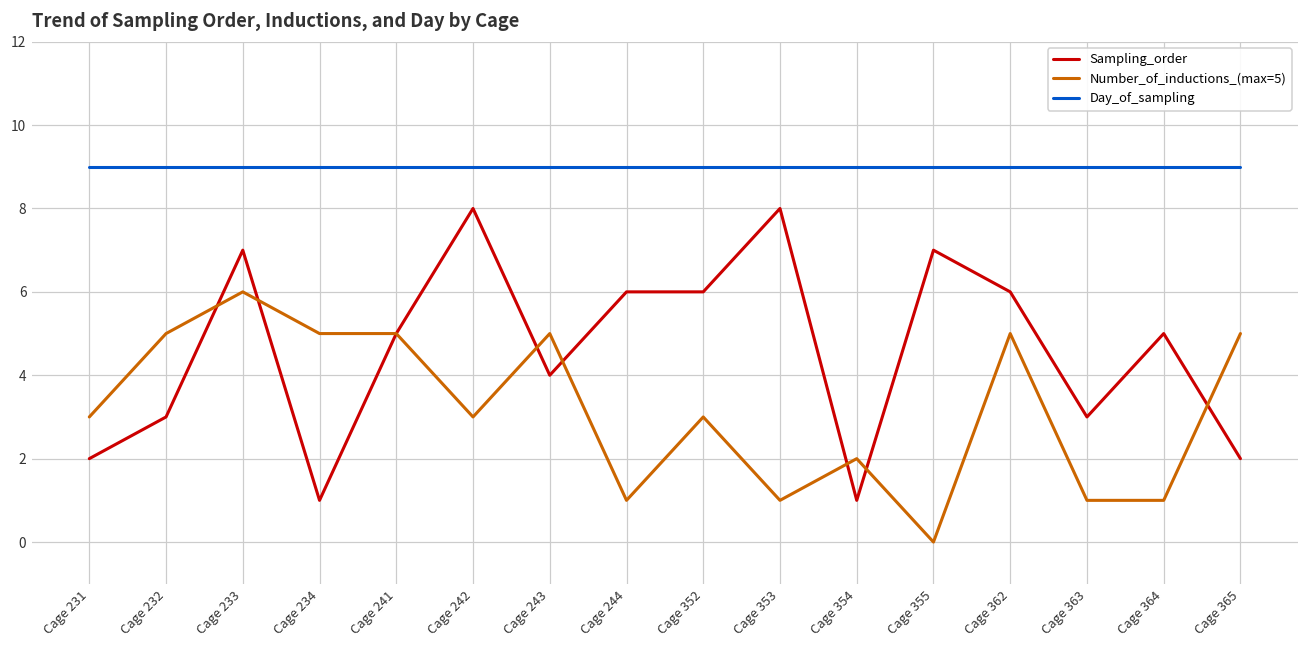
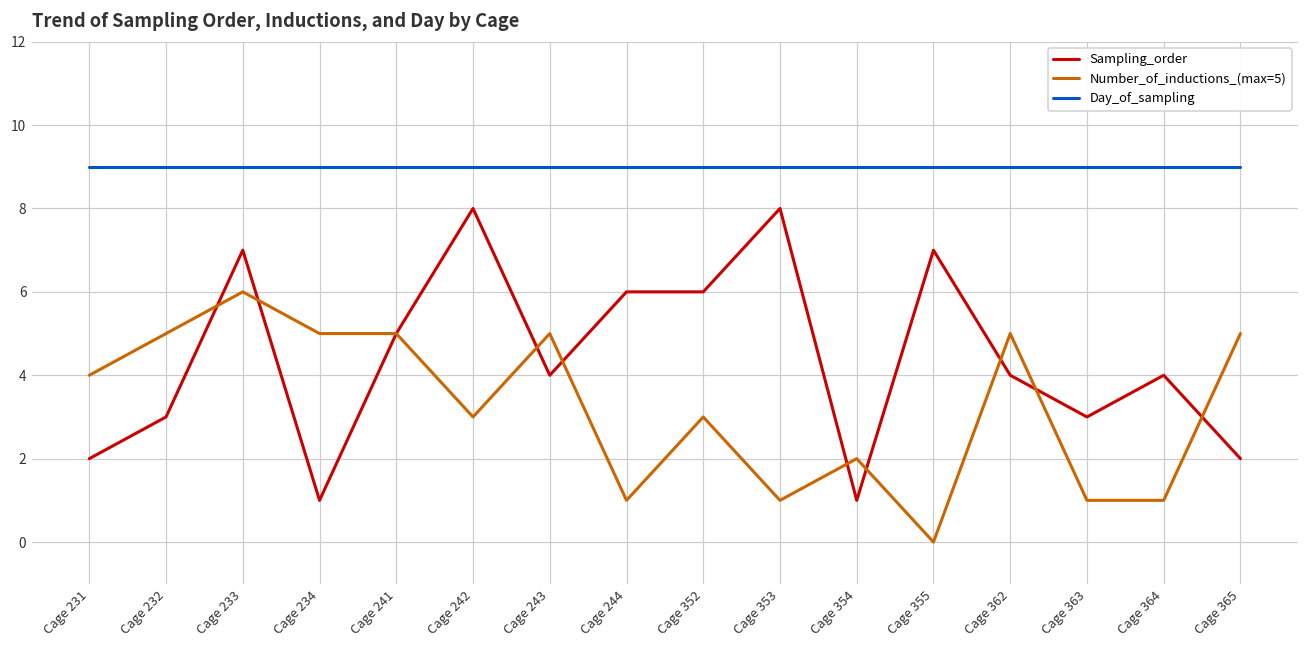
  {
    "Sampling_order": {
      "Cage 231": 2,
      "Cage 232": 3,
      "Cage 233": 7,
      "Cage 234": 1,
      "Cage 242": 8,
      "Cage 243": 4,
      "Cage 244": 6,
      "Cage 352": 6,
      "Cage 353": 8,
      "Cage 354": 1,
      "Cage 355": 7,
-     "Cage 362": 6,
+     "Cage 362": 4,
      "Cage 363": 3,
-     "Cage 364": 5,
+     "Cage 364": 4,
      "Cage 365": 2
    },
    "Number_of_inductions_(max=5)": {
-     "Cage 231": 3,
+     "Cage 231": 4,
      "Cage 232": 5,
      "Cage 233": 6,
      "Cage 234": 5,
      "Cage 242": 3,
      "Cage 243": 5,
      "Cage 244": 1,
      "Cage 352": 3,
      "Cage 353": 1,
      "Cage 354": 2,
      "Cage 355": 0,
      "Cage 362": 5,
      "Cage 363": 1,
      "Cage 364": 1,
      "Cage 365": 5
    },
    "Day_of_sampling": {
      "Cage 231": 9,
      "Cage 232": 9,
      "Cage 233": 9,
      "Cage 234": 9,
      "Cage 241": 9,
      "Cage 242": 9,
      "Cage 243": 9,
      "Cage 244": 9,
      "Cage 352": 9,
      "Cage 353": 9,
      "Cage 354": 9,
      "Cage 355": 9,
      "Cage 362": 9,
      "Cage 363": 9,
      "Cage 364": 9,
      "Cage 365": 9
    }
  }
